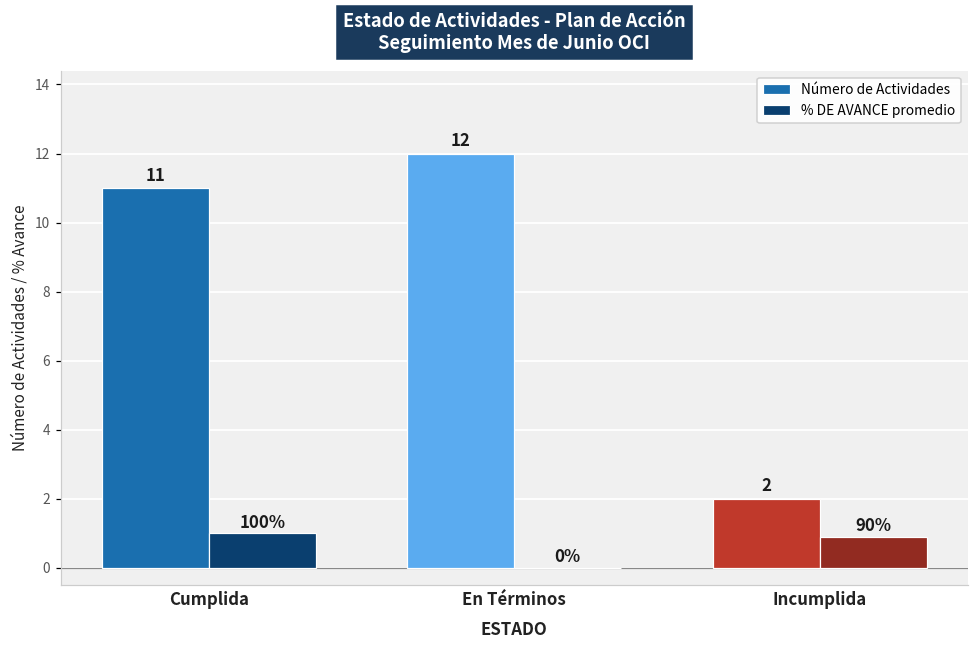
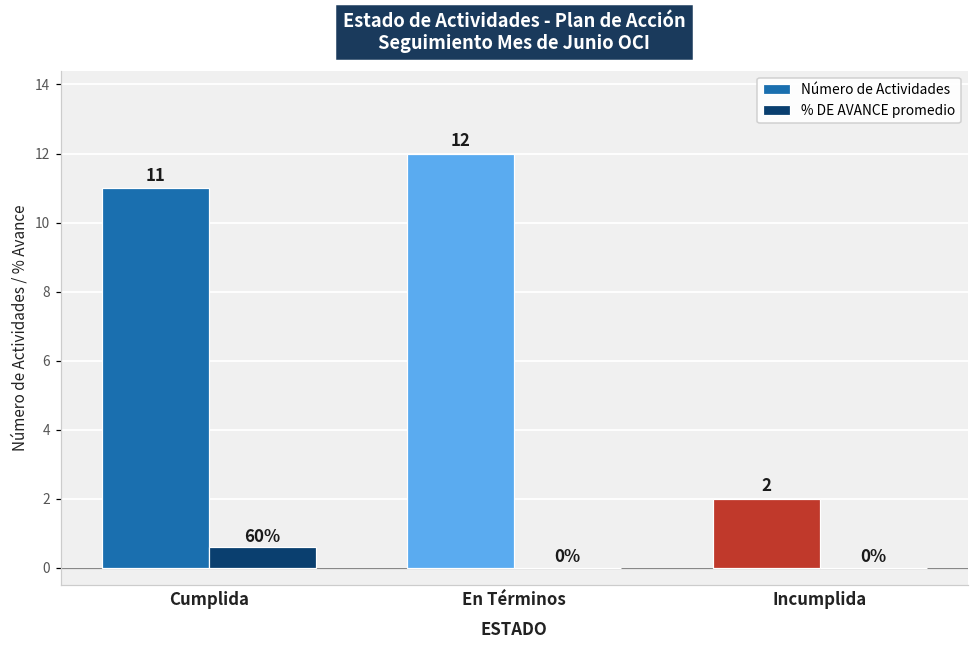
  {
    "Número de Actividades": {
      "Cumplida": "11",
      "En Términos": "12",
      "Incumplida": "2"
    },
    "% DE AVANCE promedio": {
-     "Cumplida": "100%",
+     "Cumplida": "60%",
      "En Términos": "0%",
-     "Incumplida": "90%"
+     "Incumplida": "0%"
    }
  }
